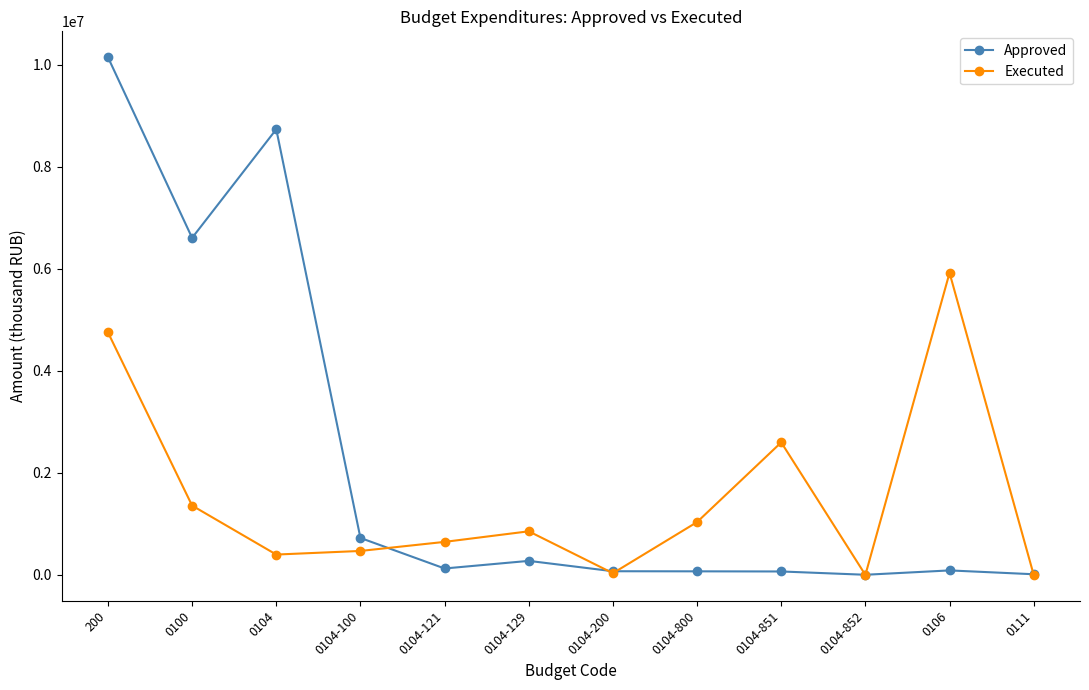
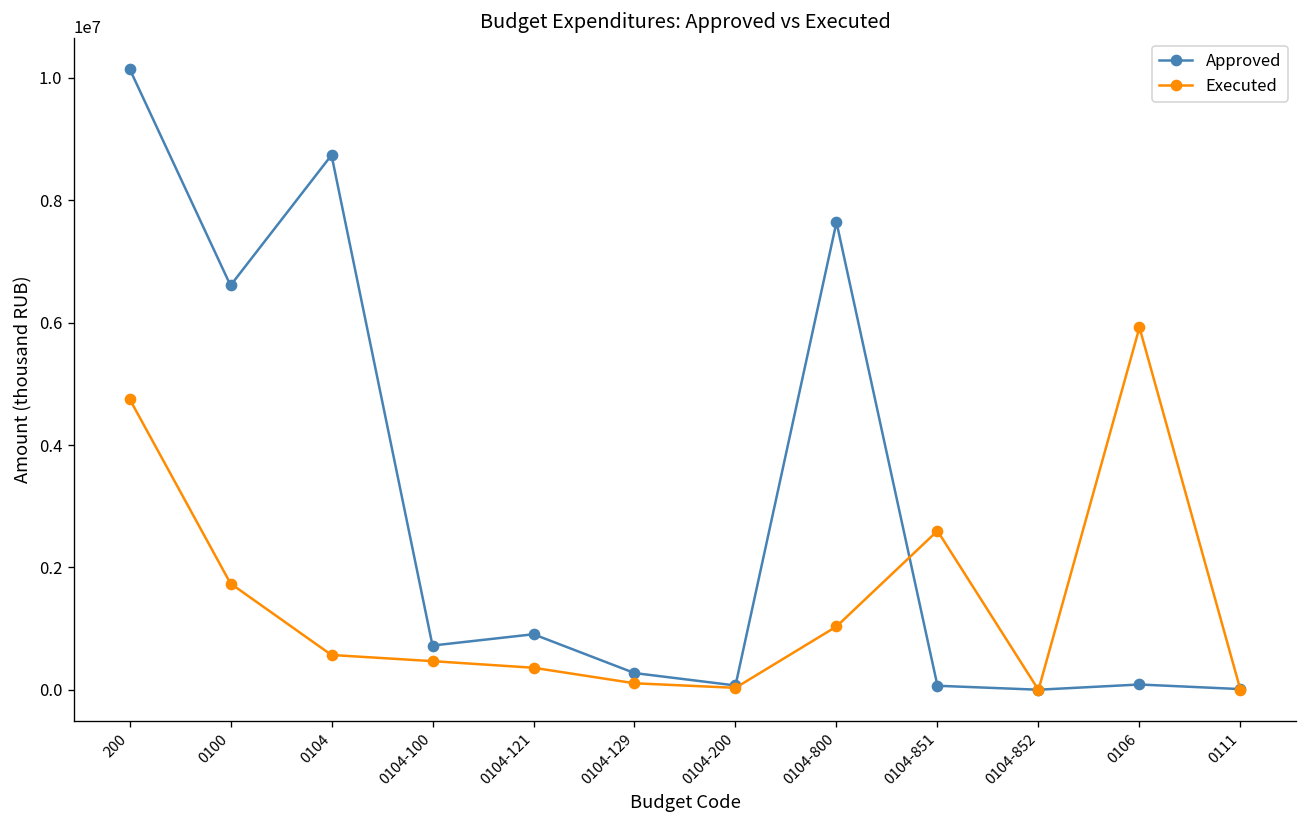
  {
    "Approved": {
      "200": 10100000,
      "0100": 6600000,
      "0104": 8700000,
      "0104-100": 700000,
-     "0104-121": 100000,
+     "0104-121": 900000,
      "0104-129": 300000,
-     "0104-800": 100000,
+     "0104-800": 7600000,
      "0104-851": 100000,
      "0106": 100000
    },
    "Executed": {
      "200": 4800000,
-     "0100": 1400000,
-     "0104": 400000,
+     "0100": 1700000,
+     "0104": 600000,
      "0104-100": 500000,
-     "0104-121": 600000,
-     "0104-129": 900000,
+     "0104-121": 400000,
+     "0104-129": 100000,
      "0104-800": 1000000,
      "0104-851": 2600000,
      "0106": 5900000
    }
  }
